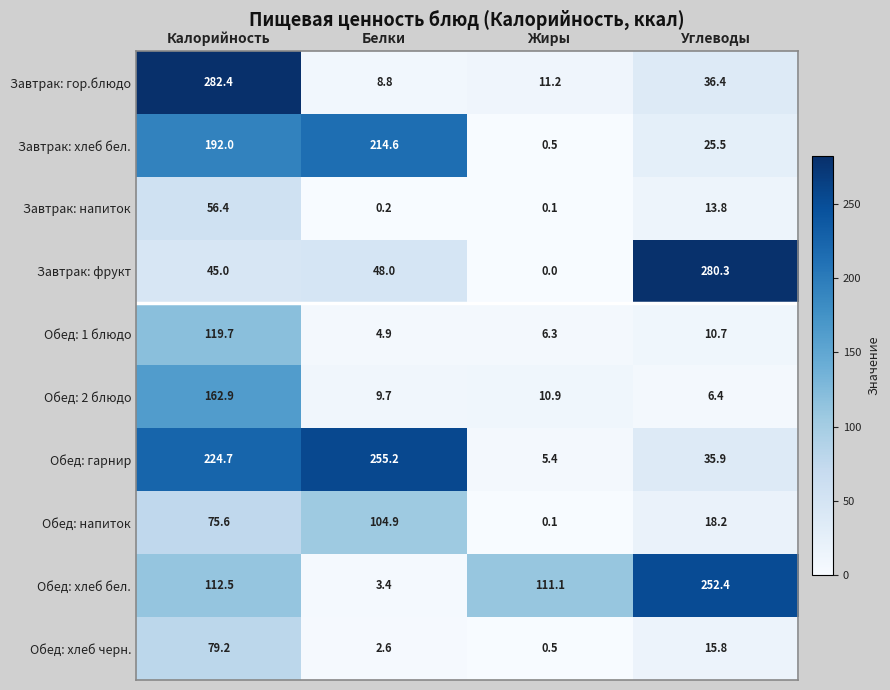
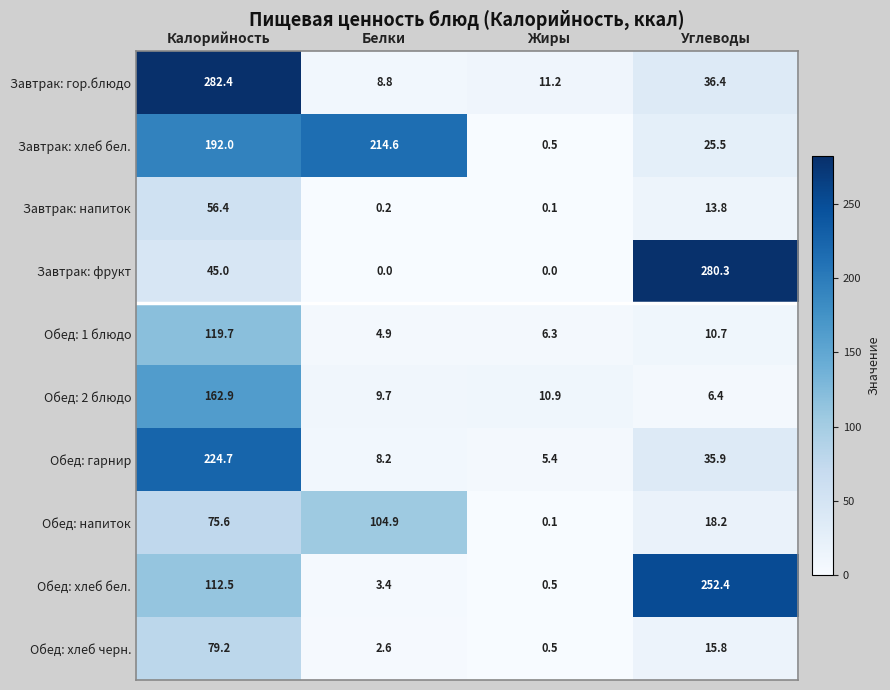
  {
    "Завтрак: гор.блюдо": {
      "Калорийность": 282.4,
      "Белки": 8.8,
      "Жиры": 11.2,
      "Углеводы": 36.4
    },
    "Завтрак: хлеб бел.": {
      "Калорийность": 192.0,
      "Белки": 214.6,
      "Жиры": 0.5,
      "Углеводы": 25.5
    },
    "Завтрак: напиток": {
      "Калорийность": 56.4,
      "Белки": 0.2,
      "Жиры": 0.1,
      "Углеводы": 13.8
    },
    "Завтрак: фрукт": {
      "Калорийность": 45.0,
-     "Белки": 48.0,
+     "Белки": 0.0,
      "Жиры": 0.0,
      "Углеводы": 280.3
    },
    "Обед: 1 блюдо": {
      "Калорийность": 119.7,
      "Белки": 4.9,
      "Жиры": 6.3,
      "Углеводы": 10.7
    },
    "Обед: 2 блюдо": {
      "Калорийность": 162.9,
      "Белки": 9.7,
      "Жиры": 10.9,
      "Углеводы": 6.4
    },
    "Обед: гарнир": {
      "Калорийность": 224.7,
-     "Белки": 255.2,
+     "Белки": 8.2,
      "Жиры": 5.4,
      "Углеводы": 35.9
    },
    "Обед: напиток": {
      "Калорийность": 75.6,
      "Белки": 104.9,
      "Жиры": 0.1,
      "Углеводы": 18.2
    },
    "Обед: хлеб бел.": {
      "Калорийность": 112.5,
      "Белки": 3.4,
-     "Жиры": 111.1,
+     "Жиры": 0.5,
      "Углеводы": 252.4
    },
    "Обед: хлеб черн.": {
      "Калорийность": 79.2,
      "Белки": 2.6,
      "Жиры": 0.5,
      "Углеводы": 15.8
    }
  }
